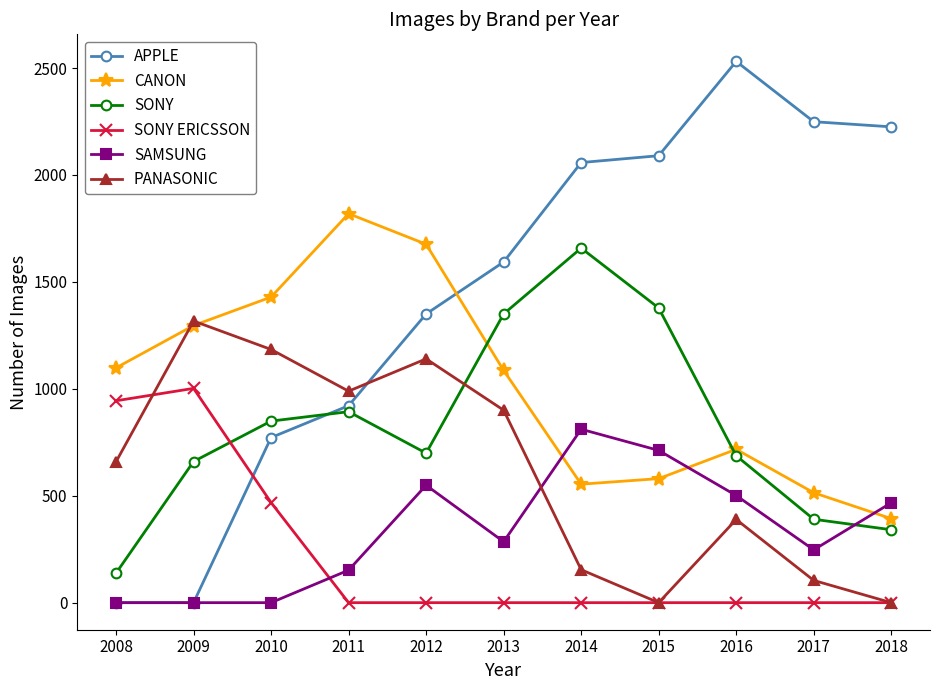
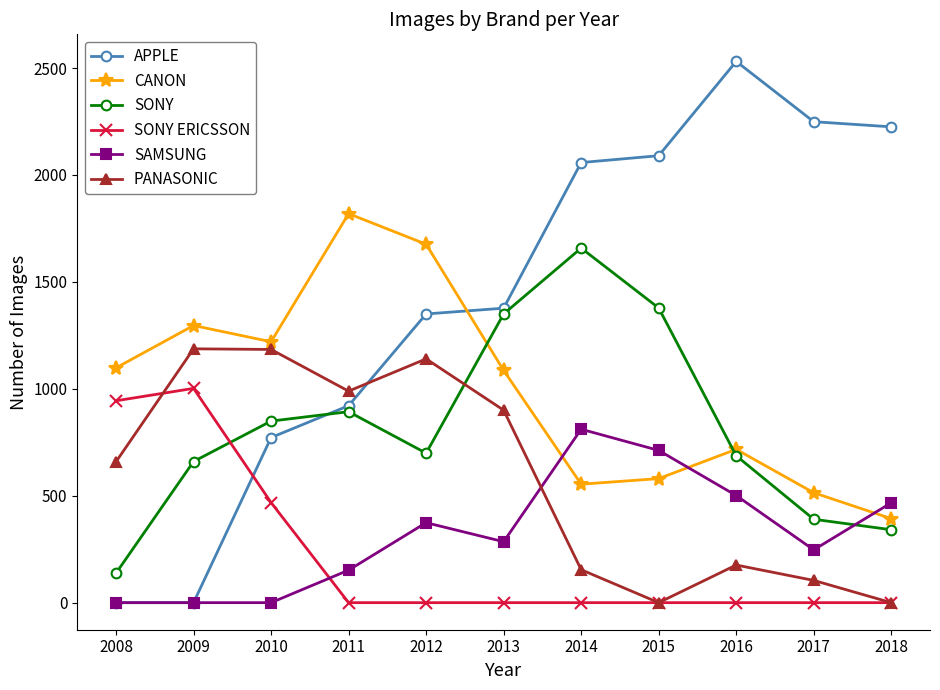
  {
    "APPLE": {
      "2010": 770,
      "2011": 920,
      "2012": 1350,
-     "2013": 1590,
+     "2013": 1380,
      "2014": 2060,
      "2015": 2090,
      "2016": 2530,
      "2017": 2250,
      "2018": 2230
    },
    "CANON": {
      "2008": 1100,
      "2009": 1300,
-     "2010": 1430,
+     "2010": 1220,
      "2011": 1820,
      "2012": 1680,
      "2013": 1090,
      "2014": 550,
      "2015": 580,
      "2016": 720,
      "2017": 510,
      "2018": 390
    },
    "SONY": {
      "2008": 140,
      "2009": 660,
      "2010": 850,
      "2011": 890,
      "2012": 700,
      "2013": 1350,
      "2014": 1660,
      "2015": 1380,
      "2016": 690,
      "2017": 390,
      "2018": 340
    },
    "SONY ERICSSON": {
      "2008": 940,
      "2009": 1000,
      "2010": 470,
      "2011": 0,
      "2012": 0,
      "2013": 0,
      "2014": 0,
      "2016": 0,
      "2017": 0
    },
    "SAMSUNG": {
      "2010": 0,
      "2011": 150,
-     "2012": 550,
+     "2012": 370,
      "2013": 290,
      "2014": 810,
      "2015": 710,
      "2016": 500,
      "2017": 250,
      "2018": 470
    },
    "PANASONIC": {
      "2008": 660,
-     "2009": 1320,
+     "2009": 1190,
      "2010": 1180,
      "2011": 990,
      "2012": 1140,
      "2013": 900,
      "2014": 150,
-     "2016": 390,
+     "2016": 180,
      "2017": 100
    }
  }
